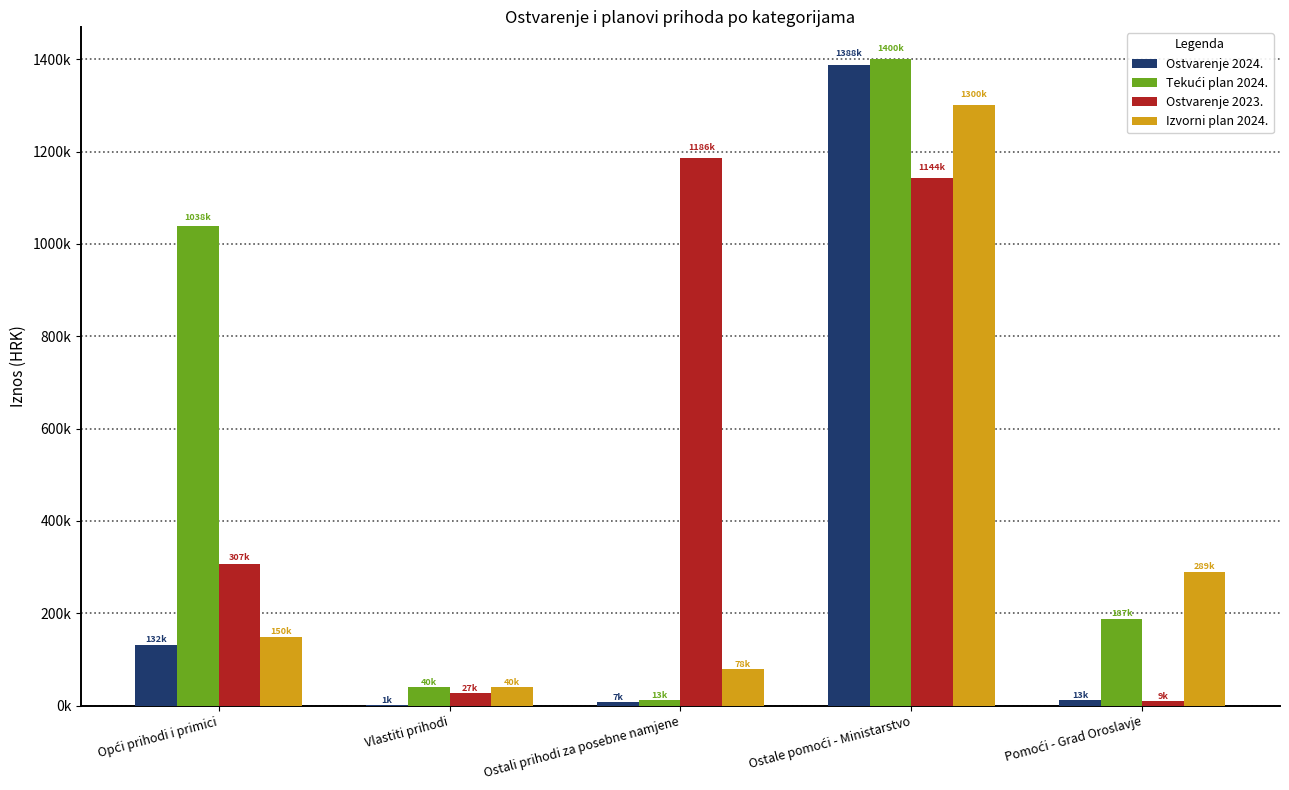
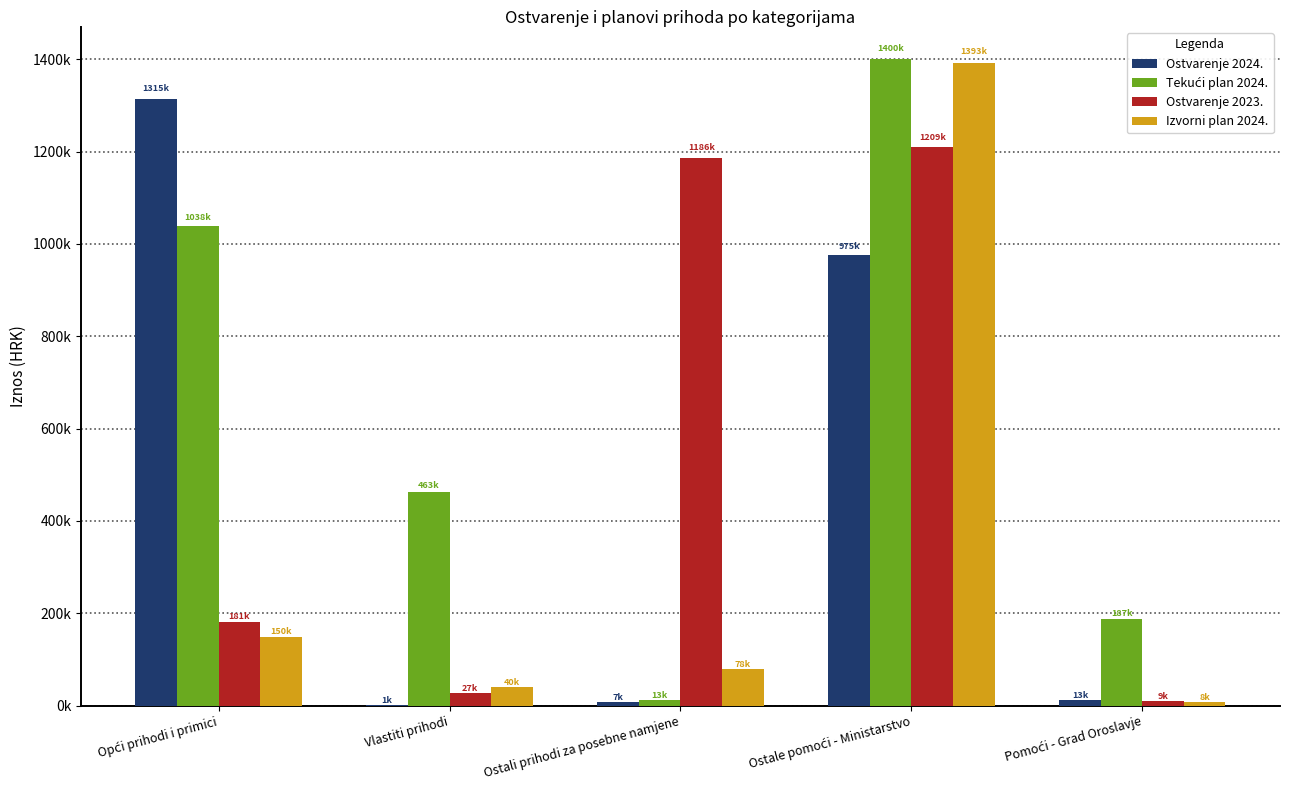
  {
    "Ostvarenje 2024.": {
-     "Opći prihodi i primici": "132k",
+     "Opći prihodi i primici": "1315k",
      "Vlastiti prihodi": "1k",
      "Ostali prihodi za posebne namjene": "7k",
-     "Ostale pomoći - Ministarstvo": "1388k",
+     "Ostale pomoći - Ministarstvo": "975k",
      "Pomoći - Grad Oroslavje": "13k"
    },
    "Tekući plan 2024.": {
      "Opći prihodi i primici": "1038k",
-     "Vlastiti prihodi": "40k",
+     "Vlastiti prihodi": "463k",
      "Ostali prihodi za posebne namjene": "13k",
      "Ostale pomoći - Ministarstvo": "1400k",
      "Pomoći - Grad Oroslavje": "187k"
    },
    "Ostvarenje 2023.": {
-     "Opći prihodi i primici": "307k",
+     "Opći prihodi i primici": "181k",
      "Vlastiti prihodi": "27k",
      "Ostali prihodi za posebne namjene": "1186k",
-     "Ostale pomoći - Ministarstvo": "1144k",
+     "Ostale pomoći - Ministarstvo": "1209k",
      "Pomoći - Grad Oroslavje": "9k"
    },
    "Izvorni plan 2024.": {
      "Opći prihodi i primici": "150k",
      "Vlastiti prihodi": "40k",
      "Ostali prihodi za posebne namjene": "78k",
-     "Ostale pomoći - Ministarstvo": "1300k",
-     "Pomoći - Grad Oroslavje": "289k"
+     "Ostale pomoći - Ministarstvo": "1393k",
+     "Pomoći - Grad Oroslavje": "8k"
    }
  }
